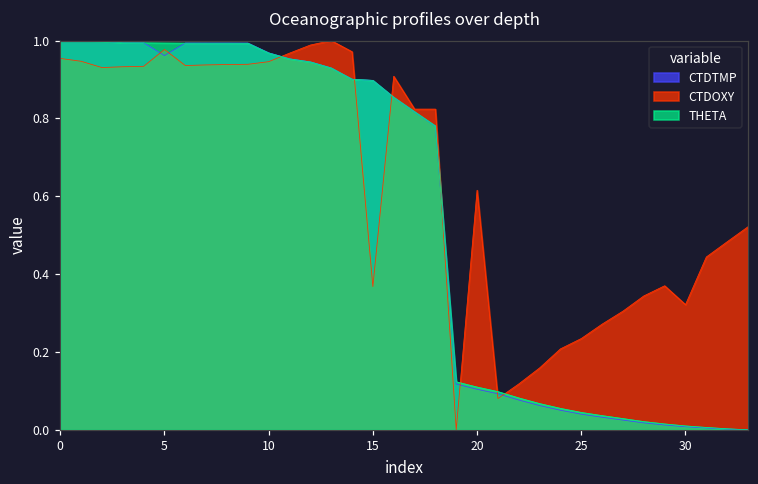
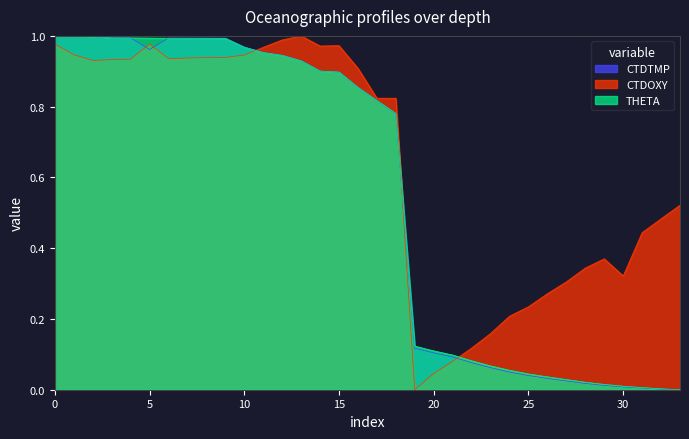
  {
    "CTDTMP": {
      "5": 0.96
    },
    "CTDOXY": {
-     "0": 0.95,
+     "0": 0.98,
      "5": 0.98,
      "10": 0.95,
-     "15": 0.37,
-     "20": 0.62,
+     "15": 0.97,
+     "20": 0.05,
      "25": 0.23,
      "30": 0.32
    },
    "THETA": {
      "5": 0.99
    }
  }
